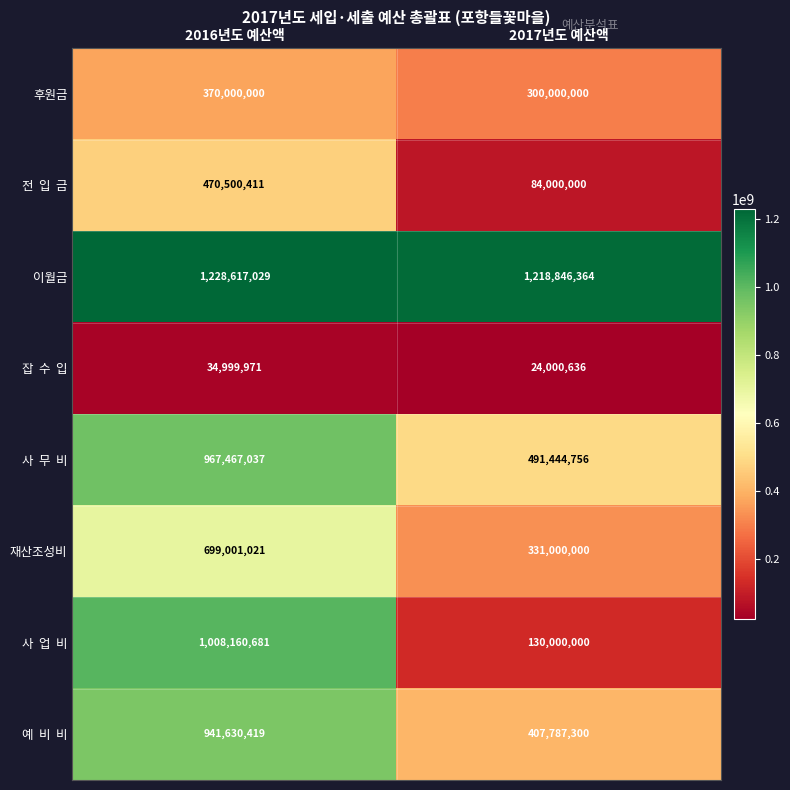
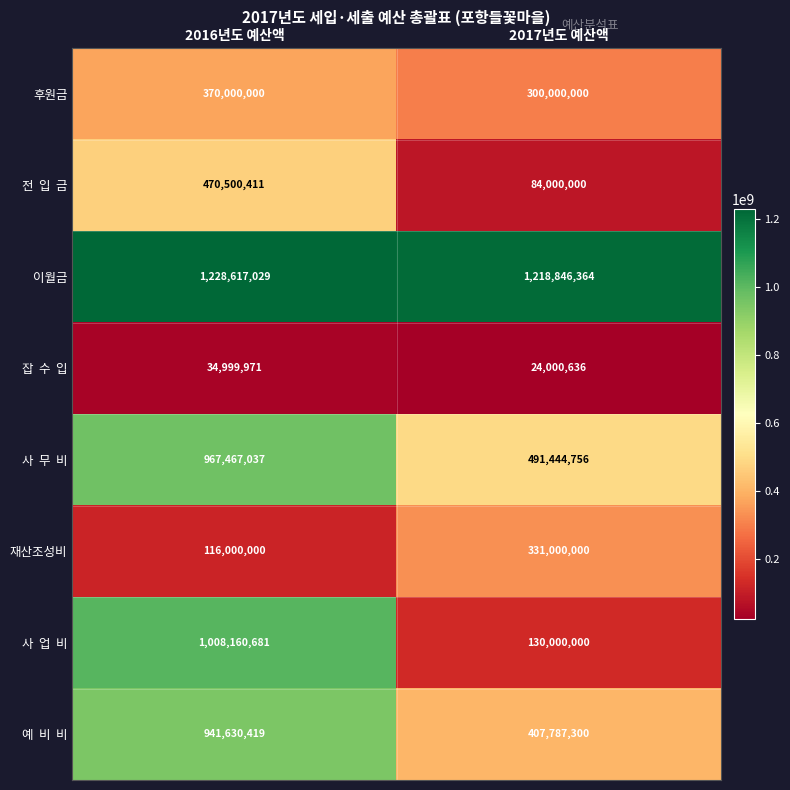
  {
    "후원금": {
      "2016년도 예산액": "370,000,000",
      "2017년도 예산액": "300,000,000"
    },
    "전 입 금": {
      "2016년도 예산액": "470,500,411",
      "2017년도 예산액": "84,000,000"
    },
    "이월금": {
      "2016년도 예산액": "1,228,617,029",
      "2017년도 예산액": "1,218,846,364"
    },
    "잡 수 입": {
      "2016년도 예산액": "34,999,971",
      "2017년도 예산액": "24,000,636"
    },
    "사 무 비": {
      "2016년도 예산액": "967,467,037",
      "2017년도 예산액": "491,444,756"
    },
    "재산조성비": {
-     "2016년도 예산액": "699,001,021",
+     "2016년도 예산액": "116,000,000",
      "2017년도 예산액": "331,000,000"
    },
    "사 업 비": {
      "2016년도 예산액": "1,008,160,681",
      "2017년도 예산액": "130,000,000"
    },
    "예 비 비": {
      "2016년도 예산액": "941,630,419",
      "2017년도 예산액": "407,787,300"
    }
  }
